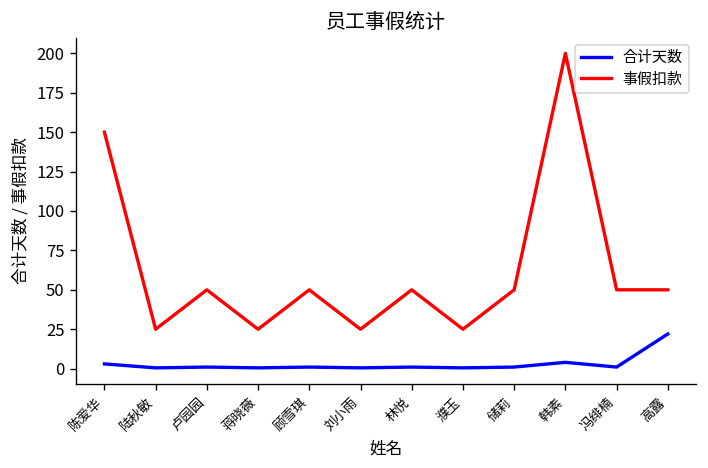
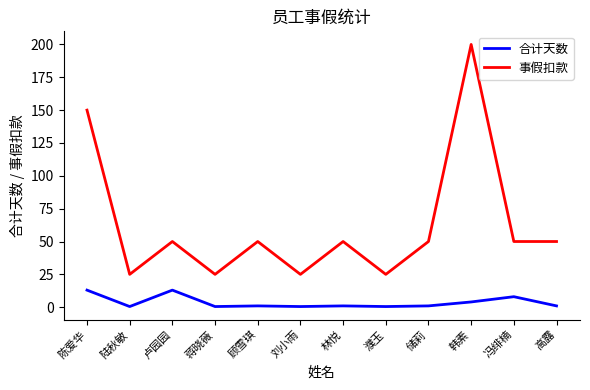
  {
    "合计天数": {
-     "陈爱华": 3,
+     "陈爱华": 13,
      "陆秋敏": 1,
-     "卢园园": 1,
+     "卢园园": 13,
      "蒋晓薇": 1,
      "顾雪琪": 1,
      "刘小雨": 1,
      "林悦": 1,
      "濮玉": 1,
      "储莉": 1,
      "韩素": 4,
-     "冯绯楠": 1,
-     "高露": 22
+     "冯绯楠": 8,
+     "高露": 1
    },
    "事假扣款": {
      "陈爱华": 150,
      "陆秋敏": 25,
      "卢园园": 50,
      "蒋晓薇": 25,
      "顾雪琪": 50,
      "刘小雨": 25,
      "林悦": 50,
      "濮玉": 25,
      "储莉": 50,
      "韩素": 200,
      "冯绯楠": 50,
      "高露": 50
    }
  }
